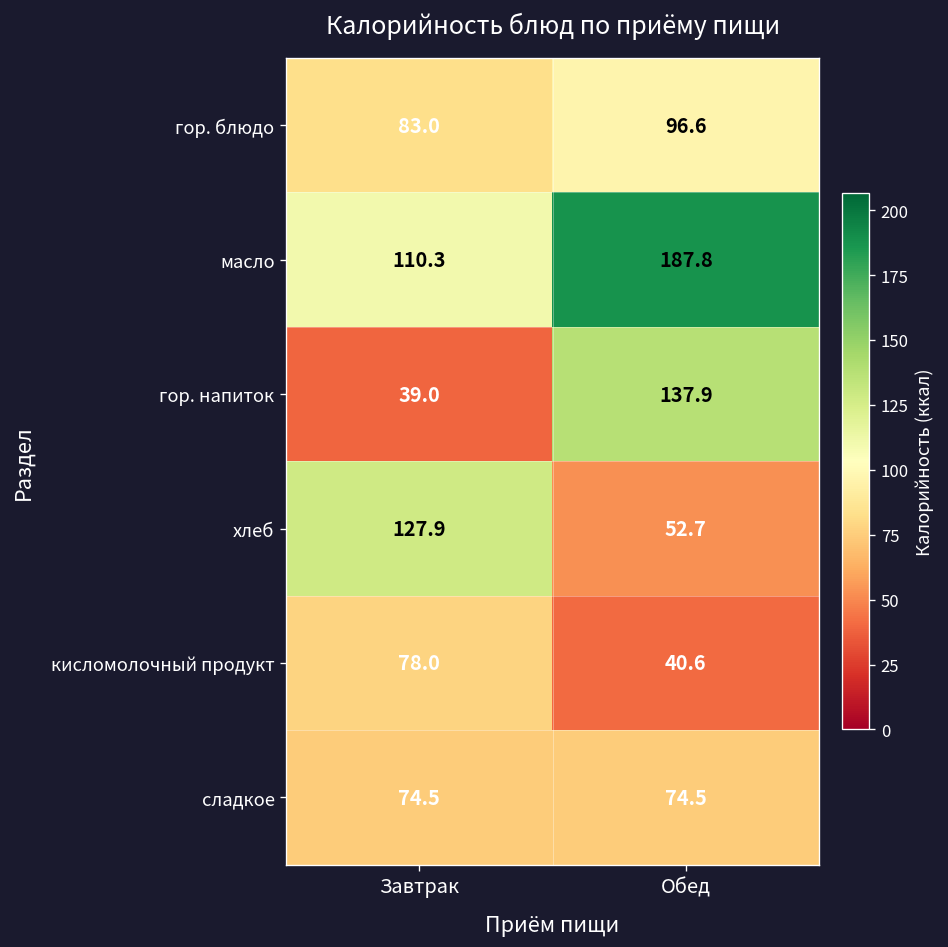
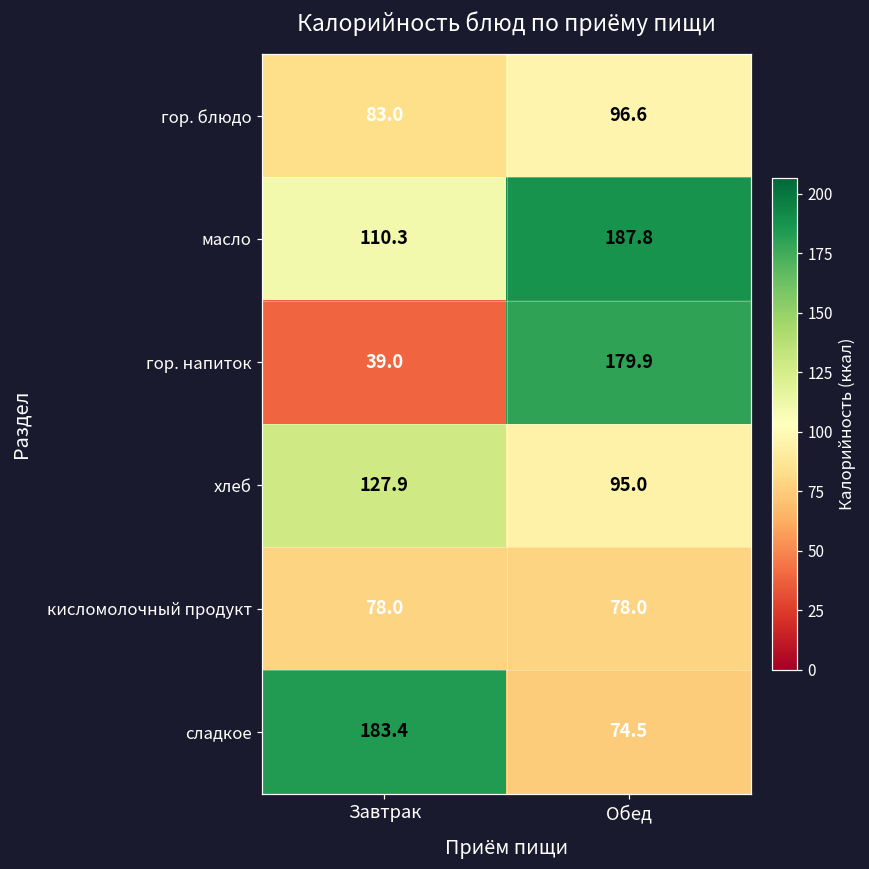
  {
    "гор. блюдо": {
      "Завтрак": 83.0,
      "Обед": 96.6
    },
    "масло": {
      "Завтрак": 110.3,
      "Обед": 187.8
    },
    "гор. напиток": {
      "Завтрак": 39.0,
-     "Обед": 137.9
+     "Обед": 179.9
    },
    "хлеб": {
      "Завтрак": 127.9,
-     "Обед": 52.7
+     "Обед": 95.0
    },
    "кисломолочный продукт": {
      "Завтрак": 78.0,
-     "Обед": 40.6
+     "Обед": 78.0
    },
    "сладкое": {
-     "Завтрак": 74.5,
+     "Завтрак": 183.4,
      "Обед": 74.5
    }
  }
